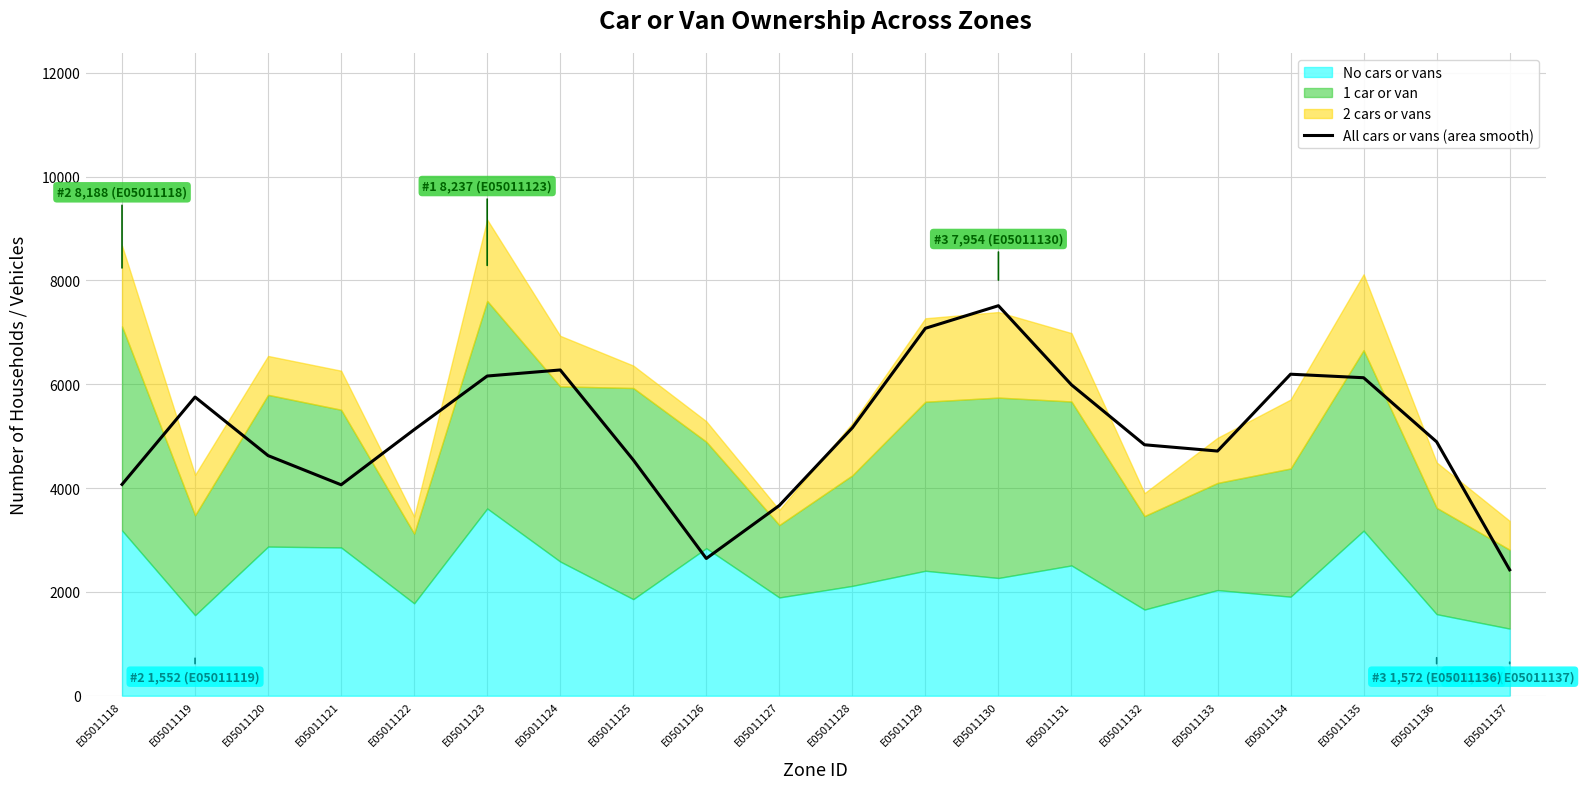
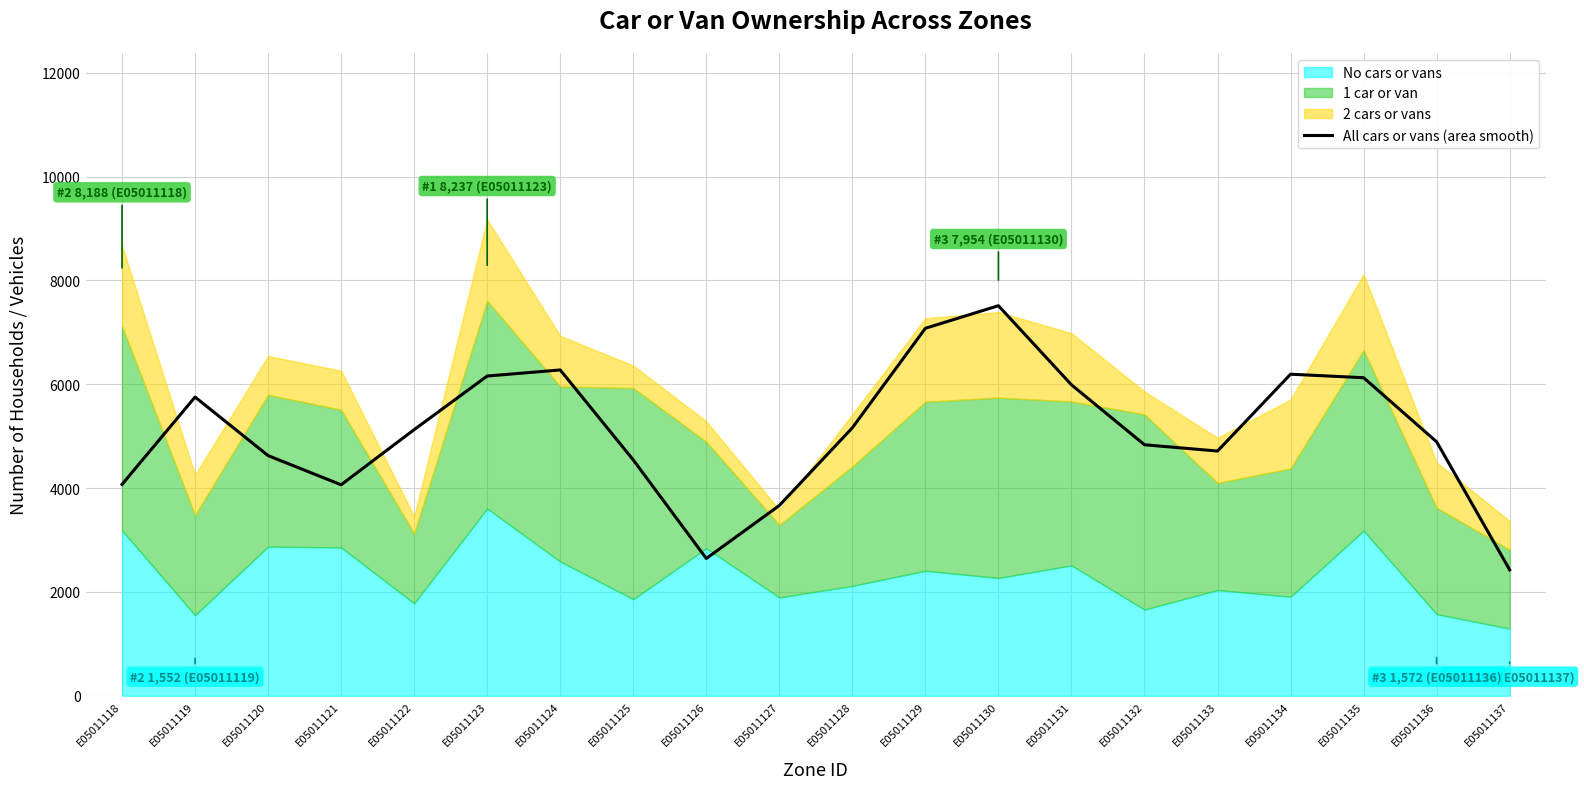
  {
    "All cars or vans (area smooth)": {
      "E05011118": 4100,
      "E05011119": 5800,
      "E05011120": 4600,
      "E05011121": 4100,
      "E05011122": 5100,
      "E05011123": 6200,
      "E05011124": 6300,
      "E05011125": 4500,
      "E05011126": 2600,
      "E05011127": 3700,
      "E05011128": 5200,
      "E05011129": 7100,
      "E05011130": 7500,
      "E05011131": 6000,
      "E05011132": 4800,
      "E05011133": 4700,
      "E05011134": 6200,
      "E05011135": 6100,
      "E05011136": 4900,
      "E05011137": 2400
    },
    "No cars or vans": {
      "E05011118": 3200,
      "E05011119": 1600,
      "E05011120": 2900,
      "E05011121": 2900,
      "E05011122": 1800,
      "E05011123": 3600,
      "E05011124": 2600,
      "E05011125": 1900,
      "E05011126": 2800,
      "E05011127": 1900,
      "E05011128": 2100,
      "E05011129": 2400,
      "E05011130": 2300,
      "E05011131": 2500,
      "E05011132": 1700,
      "E05011133": 2000,
      "E05011134": 1900,
      "E05011135": 3200,
      "E05011136": 1600,
      "E05011137": 1300
    },
    "1 car or van": {
      "E05011118": 3900,
      "E05011119": 1900,
      "E05011120": 2900,
      "E05011121": 2700,
      "E05011122": 1300,
      "E05011123": 4000,
      "E05011124": 3400,
      "E05011125": 4100,
      "E05011126": 2100,
      "E05011127": 1400,
-     "E05011128": 2100,
+     "E05011128": 2300,
      "E05011129": 3300,
      "E05011130": 3500,
      "E05011131": 3200,
-     "E05011132": 1800,
+     "E05011132": 3800,
      "E05011133": 2100,
      "E05011134": 2500,
      "E05011135": 3500,
      "E05011136": 2000,
      "E05011137": 1500
    },
    "2 cars or vans": {
      "E05011119": 800,
      "E05011120": 700,
      "E05011121": 800,
      "E05011122": 300,
      "E05011124": 1000,
      "E05011125": 400,
      "E05011126": 400,
      "E05011127": 300,
      "E05011128": 1000,
      "E05011129": 1600,
      "E05011130": 1600,
      "E05011131": 1300,
      "E05011132": 400,
      "E05011133": 900,
      "E05011134": 1300,
      "E05011135": 1500,
      "E05011136": 900,
      "E05011137": 600
    }
  }
